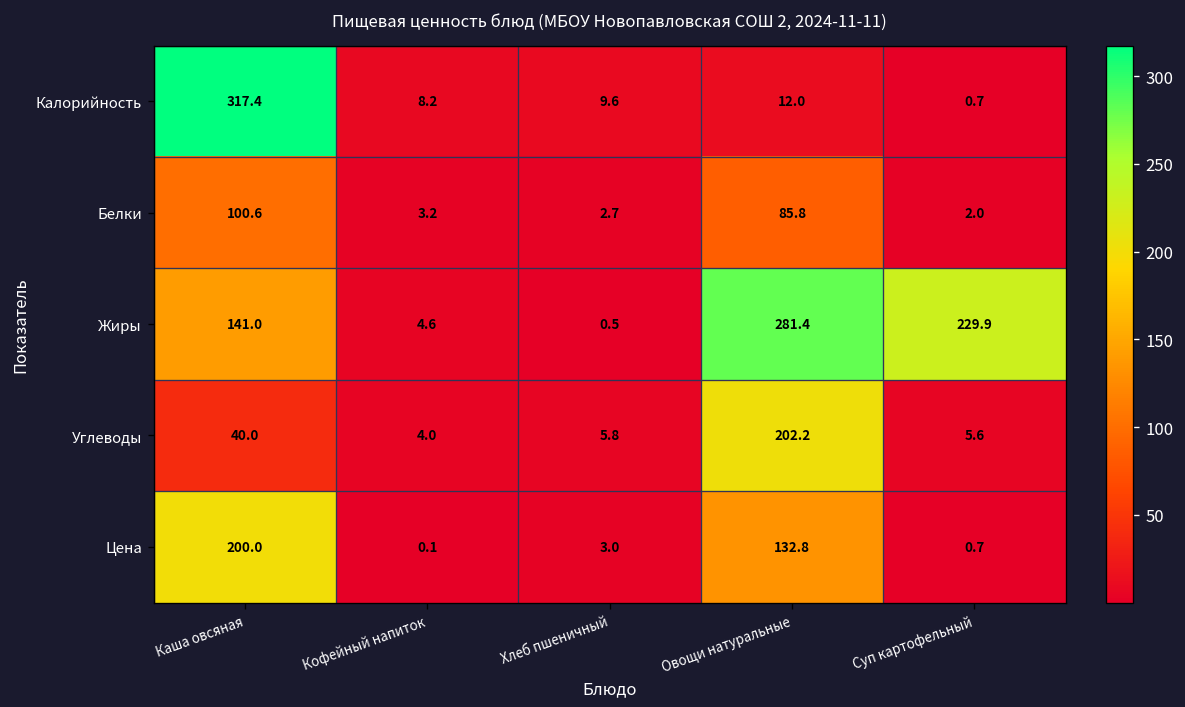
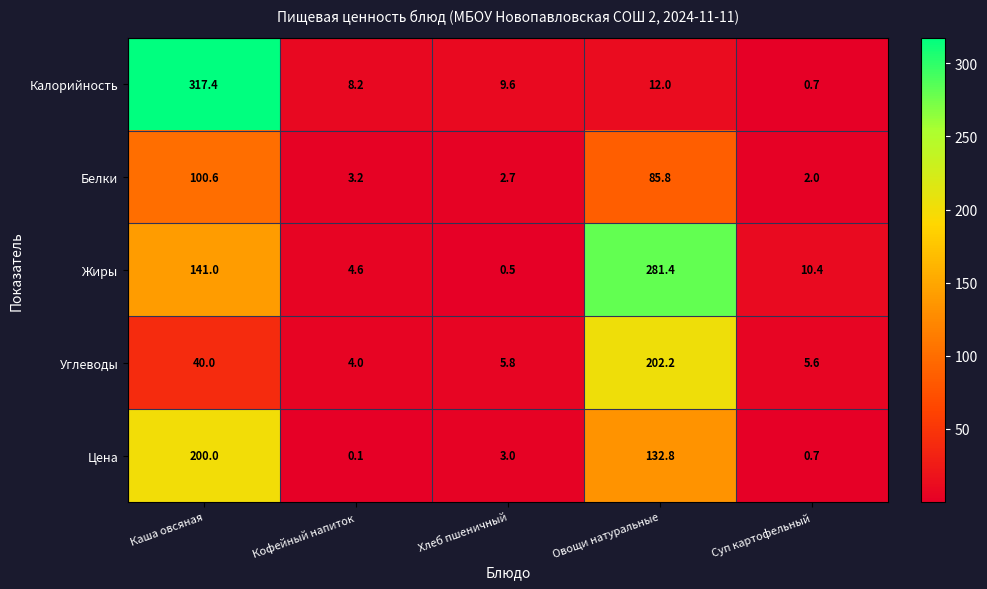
  {
    "Калорийность": {
      "Каша овсяная": 317.4,
      "Кофейный напиток": 8.2,
      "Хлеб пшеничный": 9.6,
      "Овощи натуральные": 12.0,
      "Суп картофельный": 0.7
    },
    "Белки": {
      "Каша овсяная": 100.6,
      "Кофейный напиток": 3.2,
      "Хлеб пшеничный": 2.7,
      "Овощи натуральные": 85.8,
      "Суп картофельный": 2.0
    },
    "Жиры": {
      "Каша овсяная": 141.0,
      "Кофейный напиток": 4.6,
      "Хлеб пшеничный": 0.5,
      "Овощи натуральные": 281.4,
-     "Суп картофельный": 229.9
+     "Суп картофельный": 10.4
    },
    "Углеводы": {
      "Каша овсяная": 40.0,
      "Кофейный напиток": 4.0,
      "Хлеб пшеничный": 5.8,
      "Овощи натуральные": 202.2,
      "Суп картофельный": 5.6
    },
    "Цена": {
      "Каша овсяная": 200.0,
      "Кофейный напиток": 0.1,
      "Хлеб пшеничный": 3.0,
      "Овощи натуральные": 132.8,
      "Суп картофельный": 0.7
    }
  }
